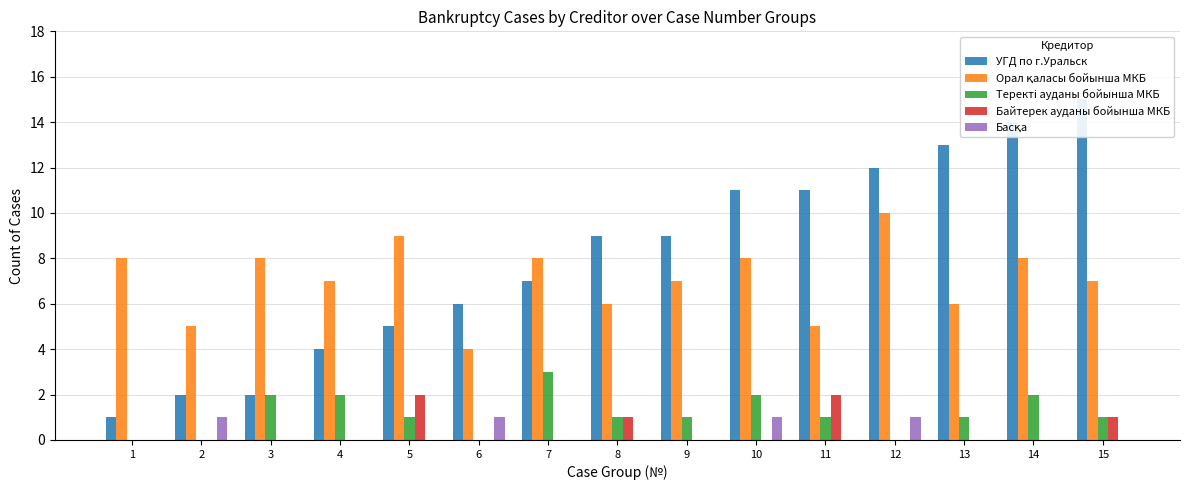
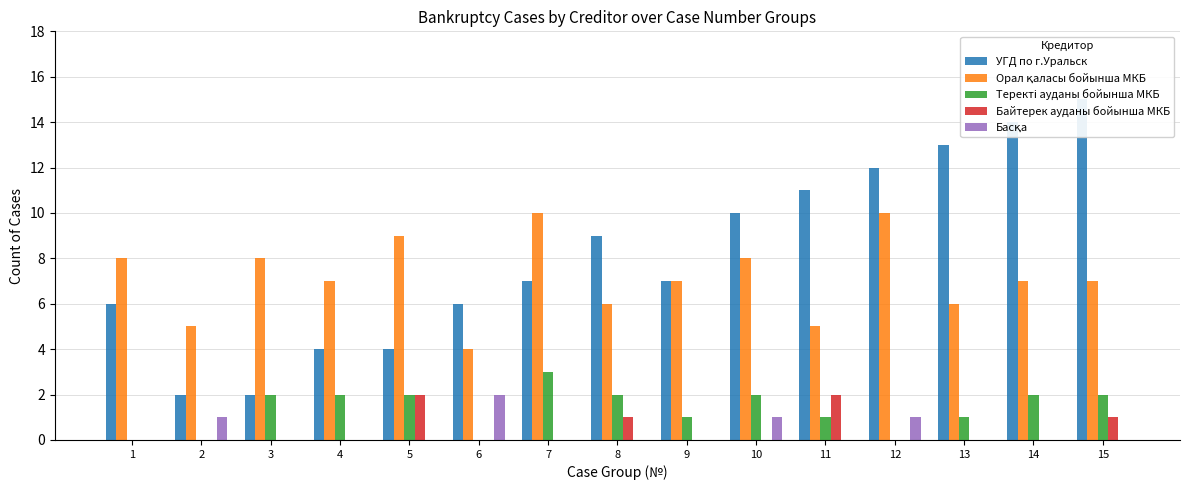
  {
    "УГД по г.Уральск": {
-     "1": 1,
+     "1": 6,
      "2": 2,
      "3": 2,
      "4": 4,
-     "5": 5,
+     "5": 4,
      "6": 6,
      "7": 7,
      "8": 9,
-     "9": 9,
-     "10": 11,
+     "9": 7,
+     "10": 10,
      "11": 11,
      "12": 12,
      "13": 13
    },
    "Орал қаласы бойынша МКБ": {
      "1": 8,
      "2": 5,
      "3": 8,
      "4": 7,
      "5": 9,
      "6": 4,
-     "7": 8,
+     "7": 10,
      "8": 6,
      "9": 7,
      "10": 8,
      "11": 5,
      "12": 10,
      "13": 6,
-     "14": 8,
+     "14": 7,
      "15": 7
    },
    "Теректі ауданы бойынша МКБ": {
      "1": 0,
      "2": 0,
      "3": 2,
      "4": 2,
-     "5": 1,
+     "5": 2,
      "6": 0,
      "7": 3,
-     "8": 1,
+     "8": 2,
      "9": 1,
      "10": 2,
      "11": 1,
      "12": 0,
      "13": 1,
      "14": 2,
-     "15": 1
+     "15": 2
    },
    "Байтерек ауданы бойынша МКБ": {
      "1": 0,
      "2": 0,
      "3": 0,
      "4": 0,
      "5": 2,
      "6": 0,
      "7": 0,
      "8": 1,
      "9": 0,
      "10": 0,
      "11": 2,
      "12": 0,
      "13": 0,
      "14": 0,
      "15": 1
    },
    "Басқа": {
      "1": 0,
      "2": 1,
      "3": 0,
      "4": 0,
      "5": 0,
-     "6": 1,
+     "6": 2,
      "7": 0,
      "8": 0,
      "9": 0,
      "10": 1,
      "11": 0,
      "12": 1,
      "13": 0,
      "14": 0,
      "15": 0
    }
  }
